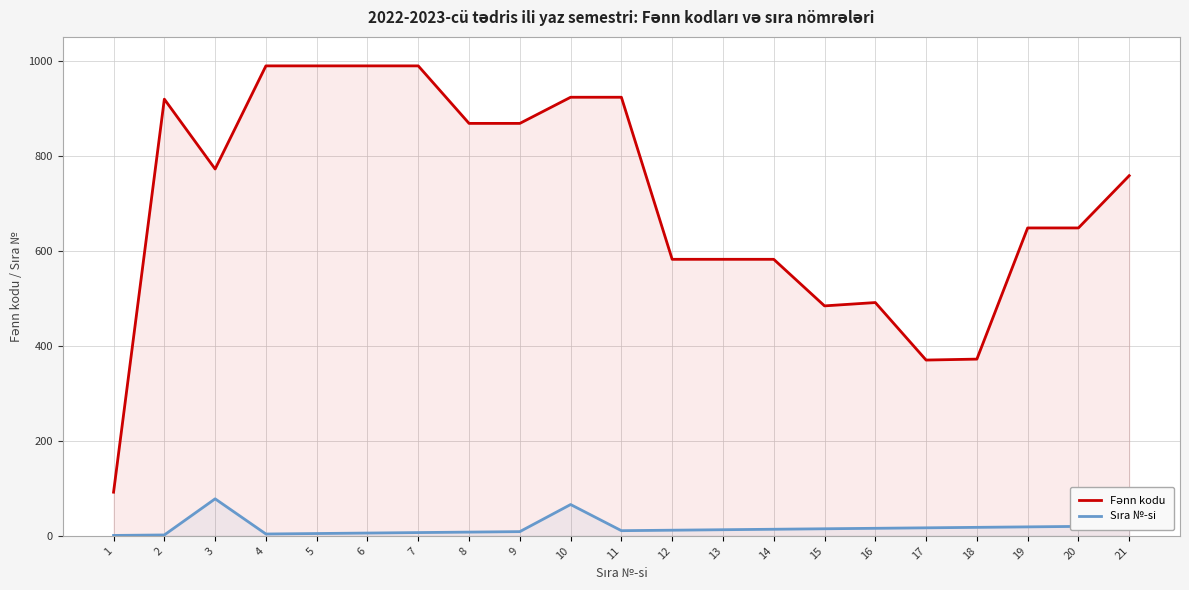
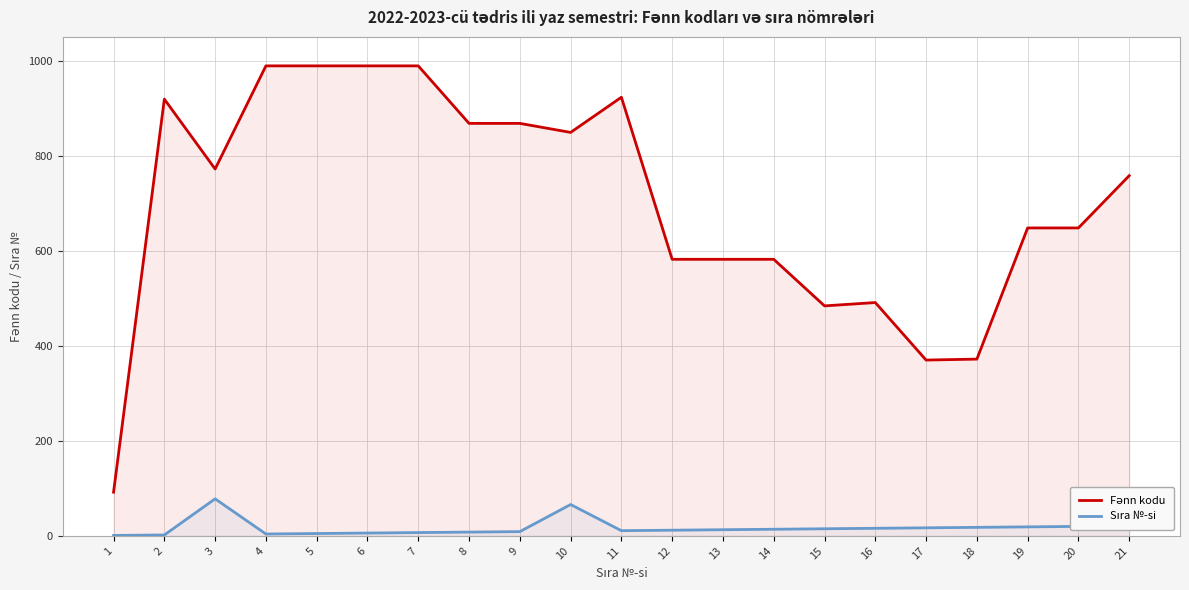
  {
    "Fənn kodu": {
      "1": 90,
      "2": 920,
      "3": 770,
      "4": 990,
      "5": 990,
      "6": 990,
      "7": 990,
      "8": 870,
      "9": 870,
-     "10": 920,
+     "10": 850,
      "11": 920,
      "12": 580,
      "13": 580,
      "14": 580,
      "15": 480,
      "16": 490,
      "17": 370,
      "18": 370,
      "19": 650,
      "20": 650,
      "21": 760
    },
    "Sıra №-si": {
      "1": 0,
      "2": 0,
      "3": 80,
      "4": 0,
      "5": 10,
      "6": 10,
      "7": 10,
      "8": 10,
      "9": 10,
      "10": 70,
      "11": 10,
      "12": 10,
      "13": 10,
      "14": 10,
      "15": 20,
      "16": 20,
      "17": 20,
      "18": 20,
      "19": 20
    }
  }
